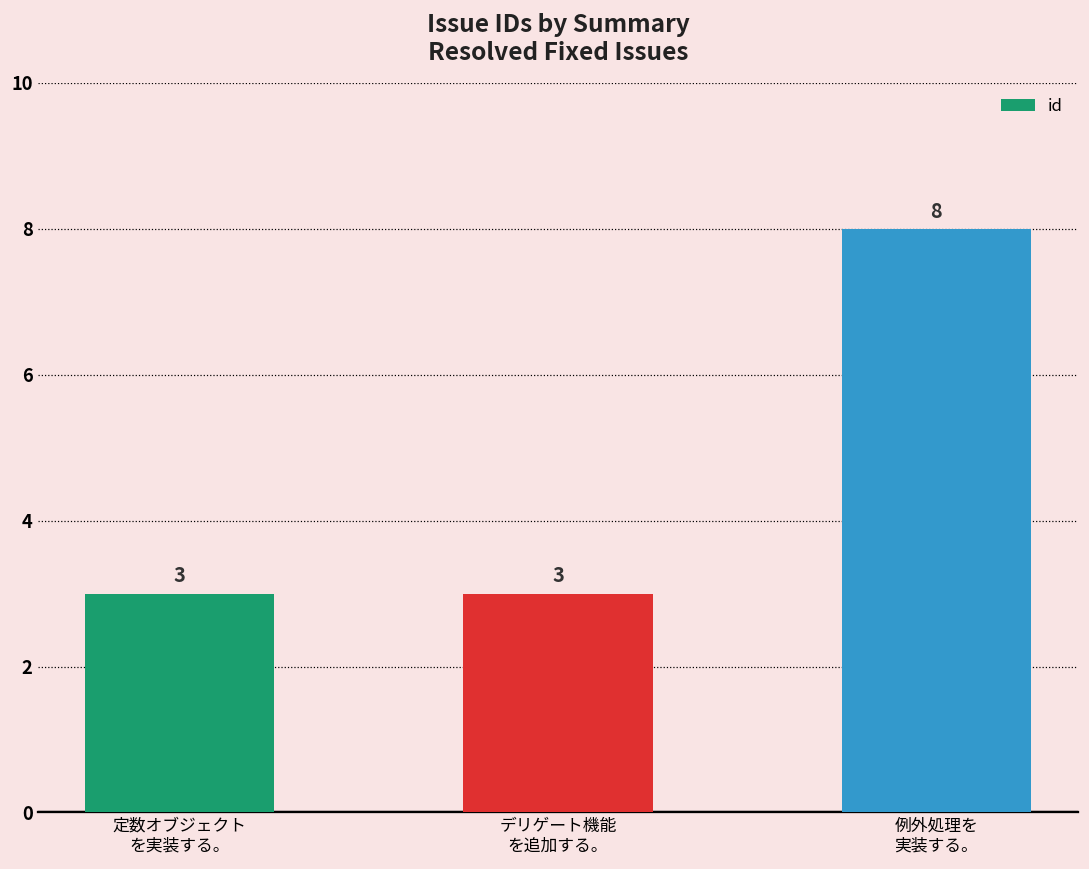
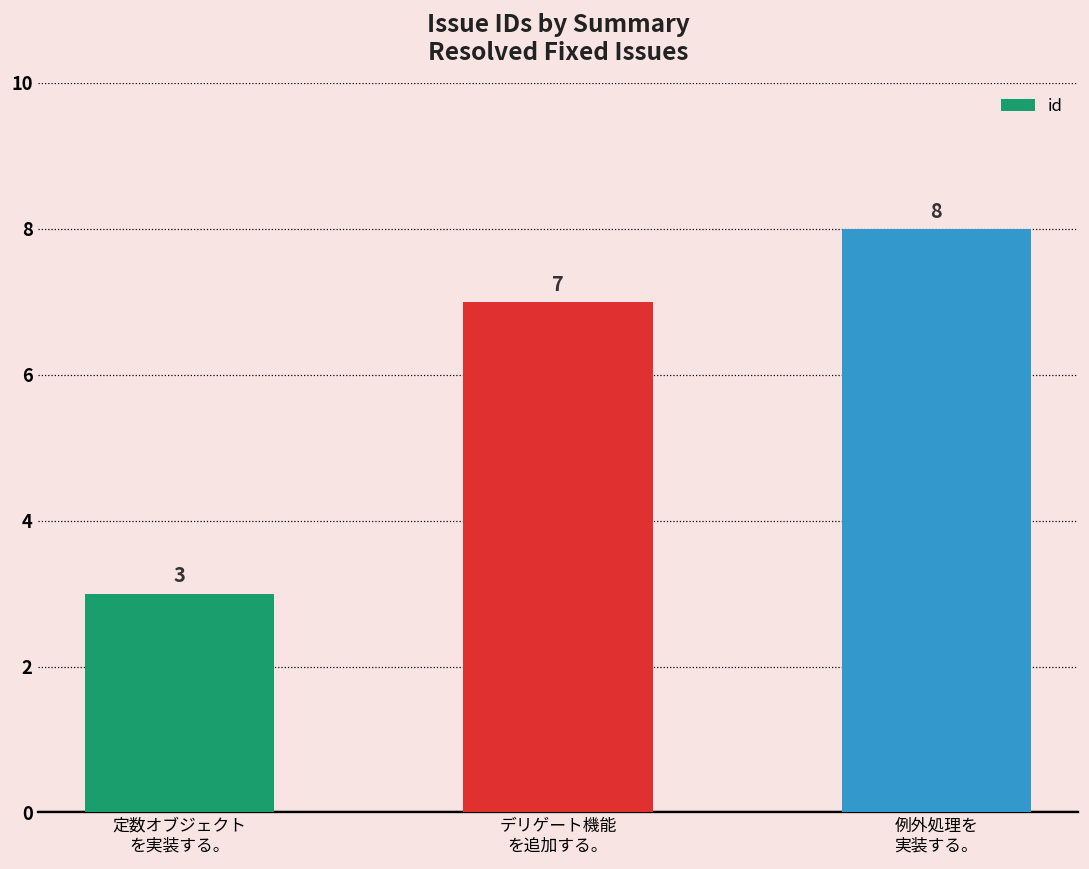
  {
    "定数オブジェクト を実装する。": 3,
-   "デリゲート機能 を追加する。": 3,
+   "デリゲート機能 を追加する。": 7,
    "例外処理を 実装する。": 8
  }
